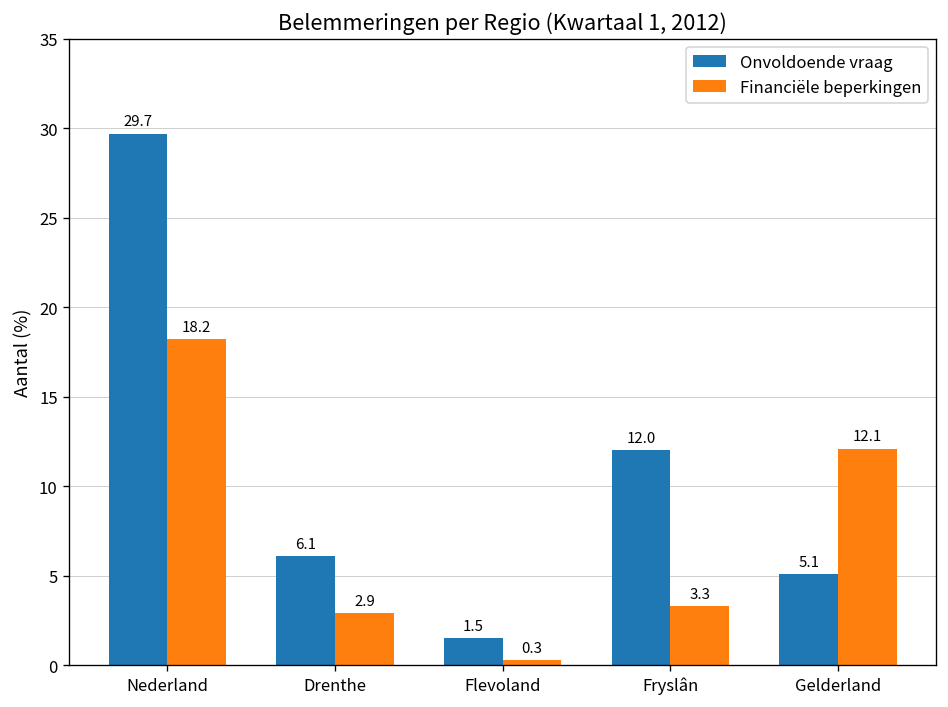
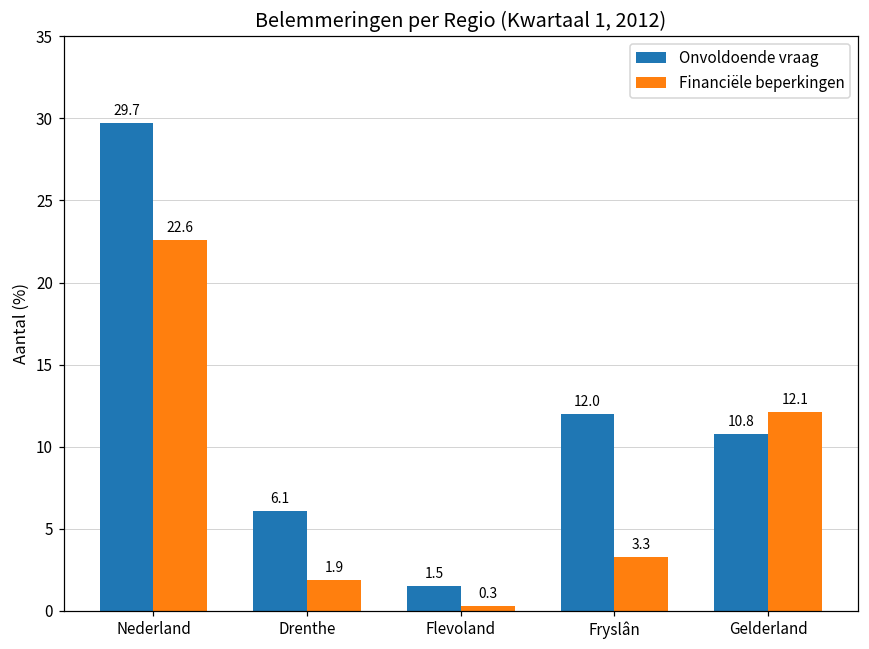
  {
    "Onvoldoende vraag": {
      "Nederland": 29.7,
      "Drenthe": 6.1,
      "Flevoland": 1.5,
      "Fryslân": 12.0,
-     "Gelderland": 5.1
+     "Gelderland": 10.8
    },
    "Financiële beperkingen": {
-     "Nederland": 18.2,
-     "Drenthe": 2.9,
+     "Nederland": 22.6,
+     "Drenthe": 1.9,
      "Flevoland": 0.3,
      "Fryslân": 3.3,
      "Gelderland": 12.1
    }
  }
